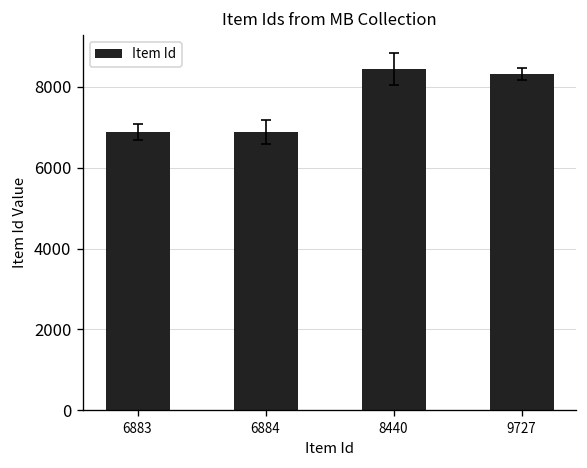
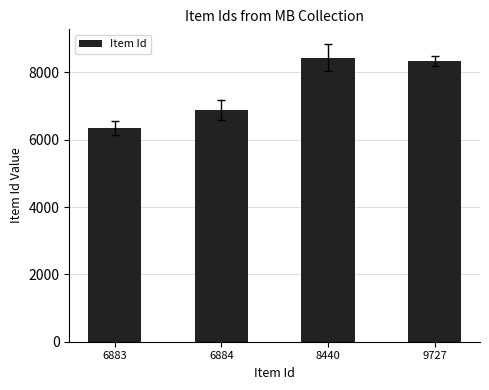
  {
    "Item Id": {
-     "6883": 6900,
+     "6883": 6400,
      "6884": 6900,
      "8440": 8400,
      "9727": 8300
    }
  }
